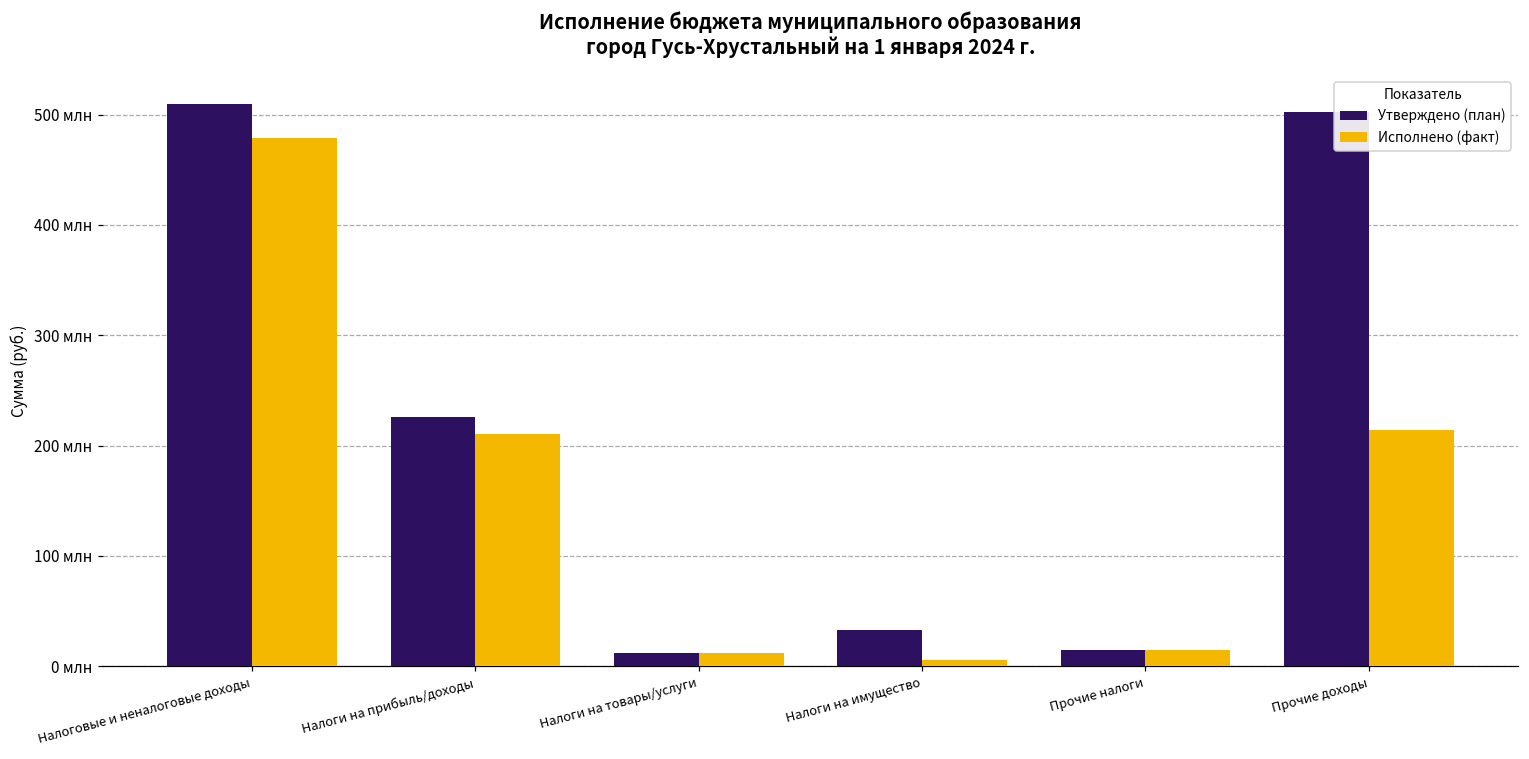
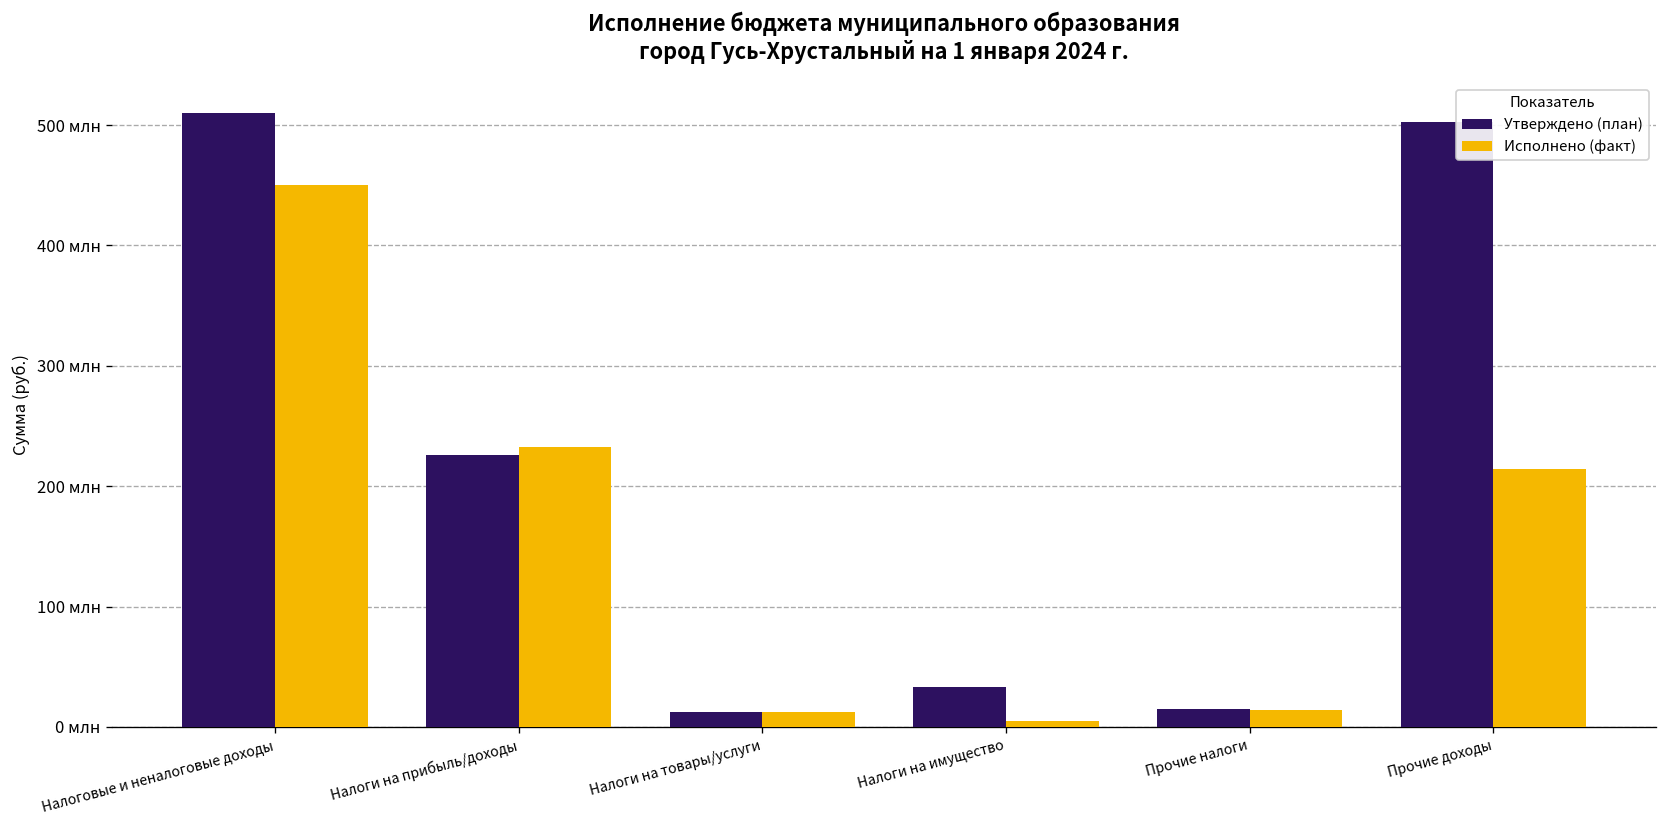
  {
    "Утверждено (план)": {
      "Налоговые и неналоговые доходы": "510 млн",
      "Налоги на прибыль/доходы": "226 млн",
      "Налоги на товары/услуги": "12 млн",
      "Налоги на имущество": "33 млн",
      "Прочие налоги": "15 млн",
      "Прочие доходы": "502 млн"
    },
    "Исполнено (факт)": {
-     "Налоговые и неналоговые доходы": "479 млн",
-     "Налоги на прибыль/доходы": "211 млн",
+     "Налоговые и неналоговые доходы": "450 млн",
+     "Налоги на прибыль/доходы": "233 млн",
      "Налоги на товары/услуги": "12 млн",
      "Налоги на имущество": "5 млн",
      "Прочие налоги": "14 млн",
      "Прочие доходы": "214 млн"
    }
  }
